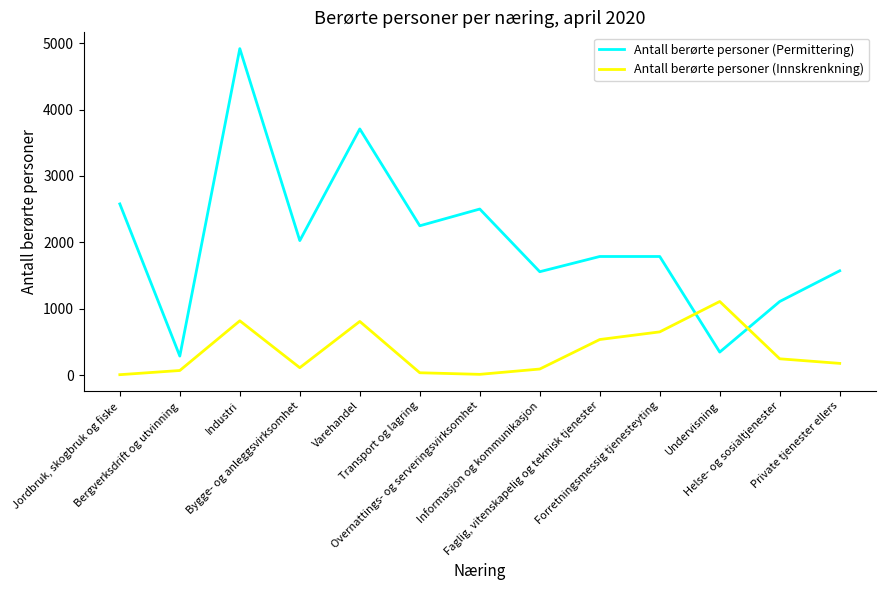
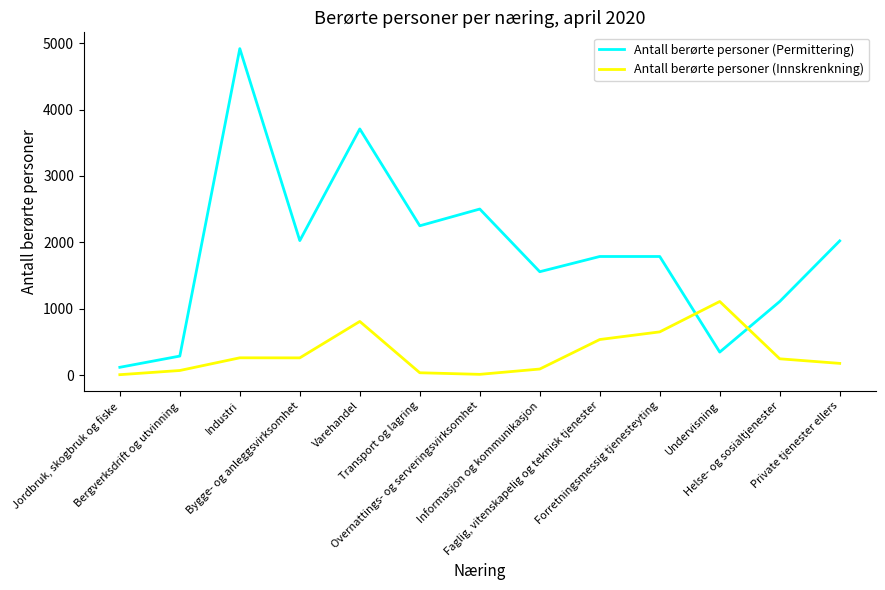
  {
    "Antall berørte personer (Permittering)": {
-     "Jordbruk, skogbruk og fiske": 2600,
+     "Jordbruk, skogbruk og fiske": 100,
      "Bergverksdrift og utvinning": 300,
      "Industri": 4900,
      "Bygge- og anleggsvirksomhet": 2000,
      "Varehandel": 3700,
      "Transport og lagring": 2300,
      "Overnattings- og serveringsvirksomhet": 2500,
      "Informasjon og kommunikasjon": 1600,
      "Faglig, vitenskapelig og teknisk tjenester": 1800,
      "Forretningsmessig tjenesteyting": 1800,
      "Undervisning": 400,
      "Helse- og sosialtjenester": 1100,
-     "Private tjenester ellers": 1600
+     "Private tjenester ellers": 2000
    },
    "Antall berørte personer (Innskrenkning)": {
      "Jordbruk, skogbruk og fiske": 0,
      "Bergverksdrift og utvinning": 100,
-     "Industri": 800,
-     "Bygge- og anleggsvirksomhet": 100,
+     "Industri": 300,
+     "Bygge- og anleggsvirksomhet": 300,
      "Varehandel": 800,
      "Transport og lagring": 0,
      "Overnattings- og serveringsvirksomhet": 0,
      "Informasjon og kommunikasjon": 100,
      "Faglig, vitenskapelig og teknisk tjenester": 500,
      "Forretningsmessig tjenesteyting": 700,
      "Undervisning": 1100,
      "Helse- og sosialtjenester": 300,
      "Private tjenester ellers": 200
    }
  }
